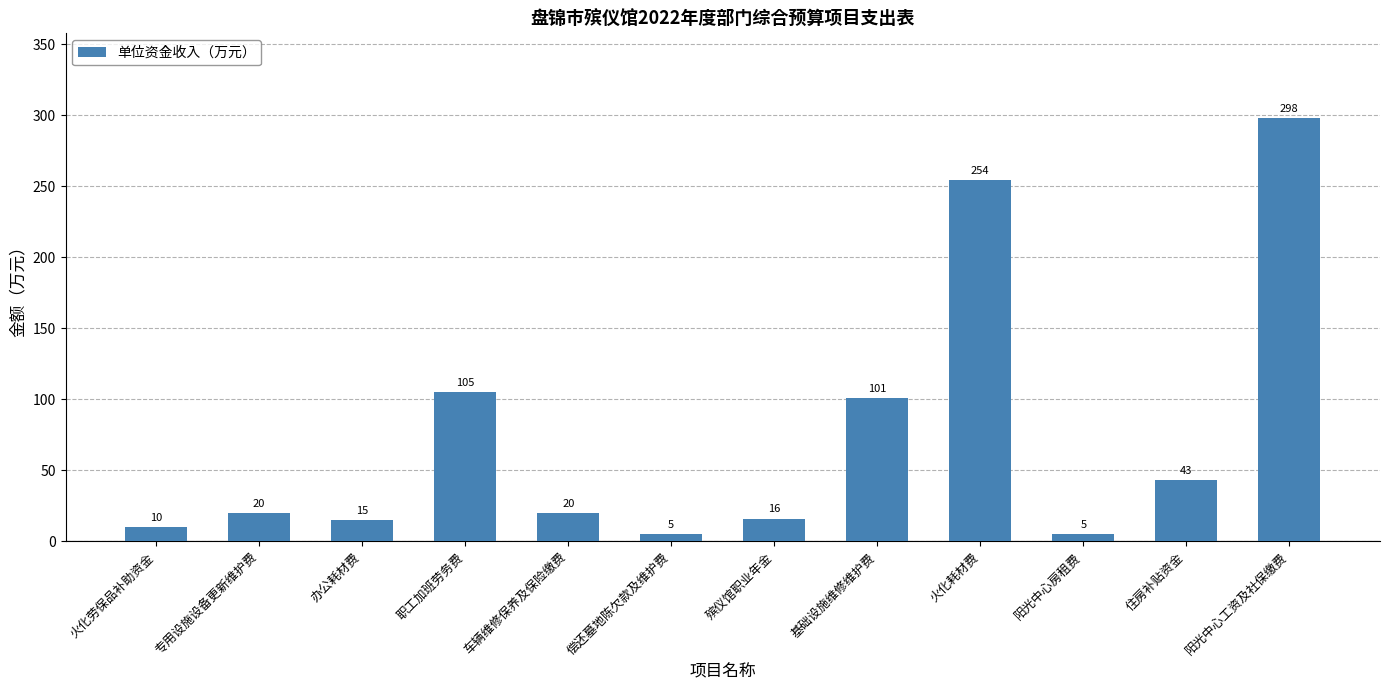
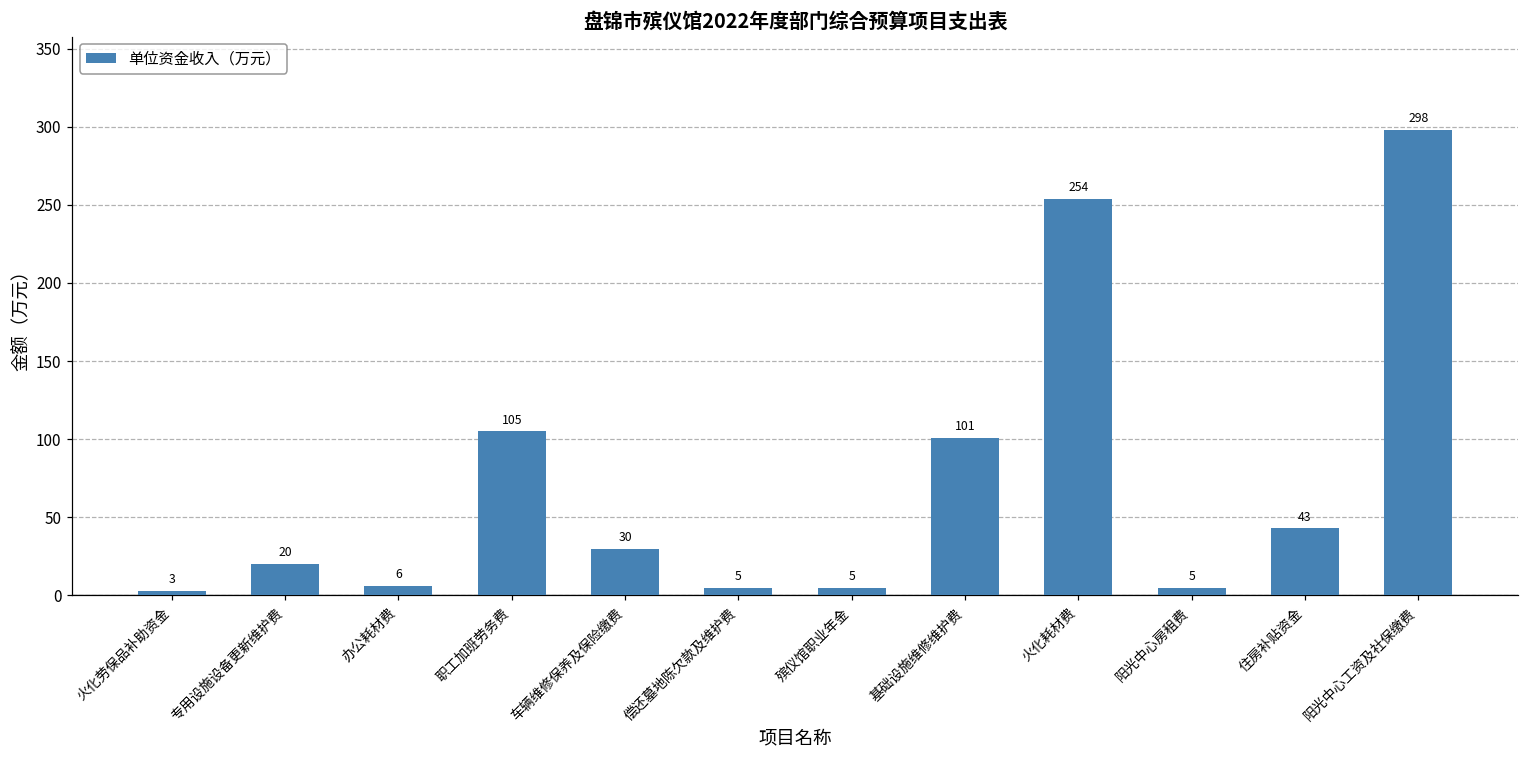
  {
-   "火化劳保品补助资金": 10,
+   "火化劳保品补助资金": 3,
    "专用设施设备更新维护费": 20,
-   "办公耗材费": 15,
+   "办公耗材费": 6,
    "职工加班劳务费": 105,
-   "车辆维修保养及保险缴费": 20,
+   "车辆维修保养及保险缴费": 30,
    "偿还墓地陈欠款及维护费": 5,
-   "殡仪馆职业年金": 16,
+   "殡仪馆职业年金": 5,
    "基础设施维修维护费": 101,
    "火化耗材费": 254,
    "阳光中心房租费": 5,
    "住房补贴资金": 43,
    "阳光中心工资及社保缴费": 298
  }
